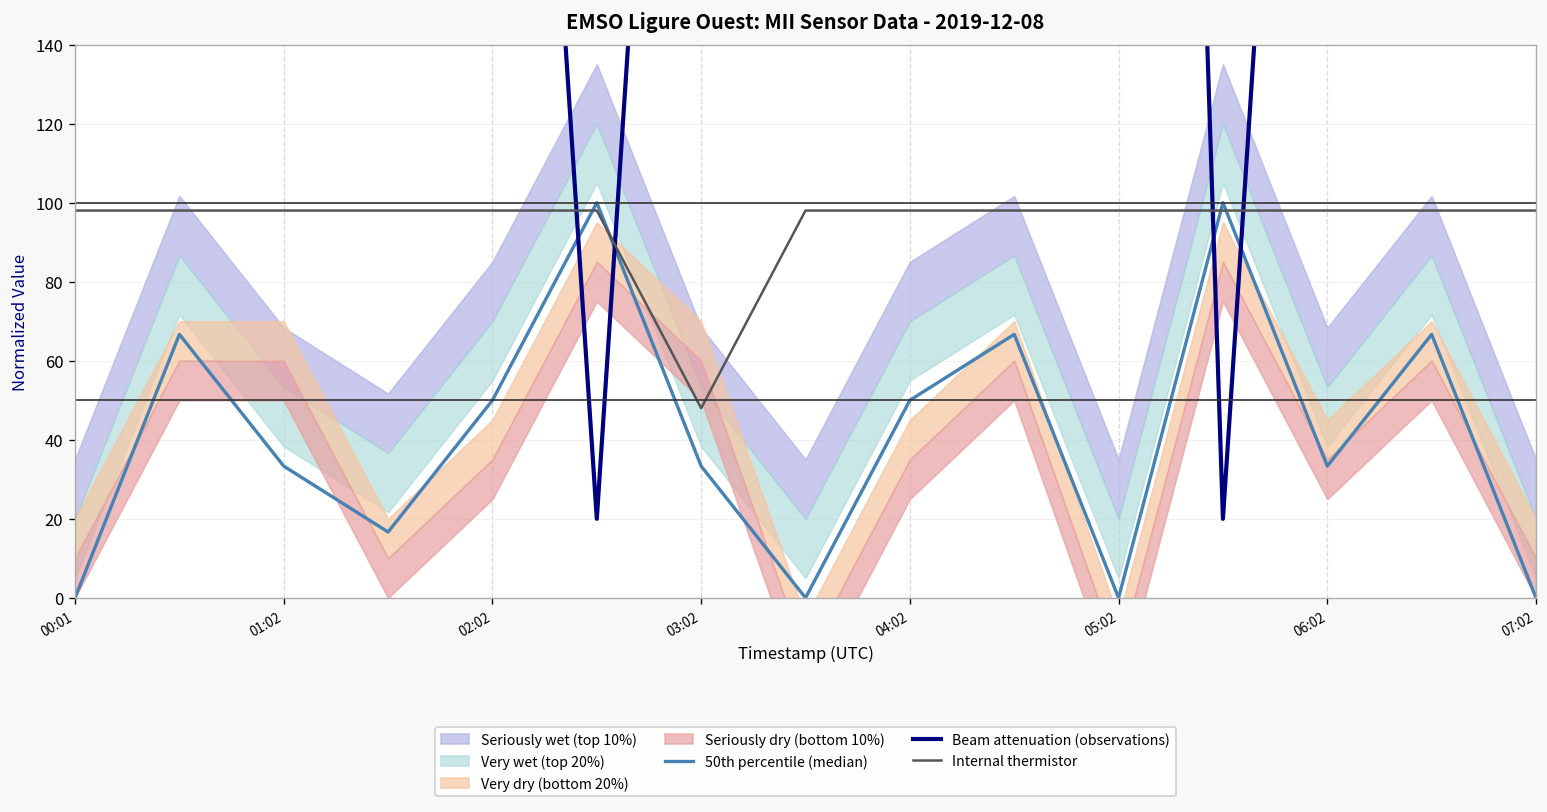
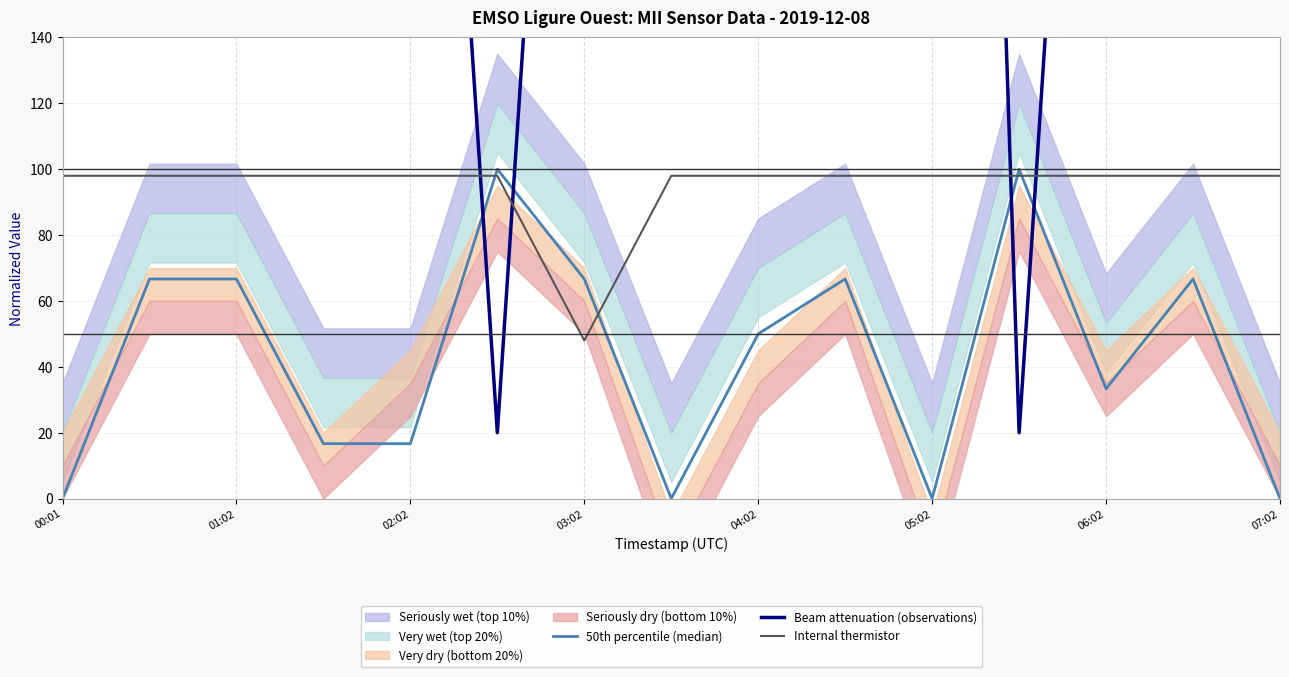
  {
    "50th percentile (median)": {
      "00:01": 0,
-     "01:02": 33,
-     "02:02": 50,
-     "03:02": 33,
+     "01:02": 67,
+     "02:02": 17,
+     "03:02": 67,
      "04:02": 50,
      "05:02": 0,
      "06:02": 33,
      "07:02": 0
    },
    "Internal thermistor": {
      "00:01": 98,
      "01:02": 98,
      "02:02": 98,
      "03:02": 48,
      "04:02": 98,
      "05:02": 98,
      "06:02": 98,
      "07:02": 98
    }
  }
